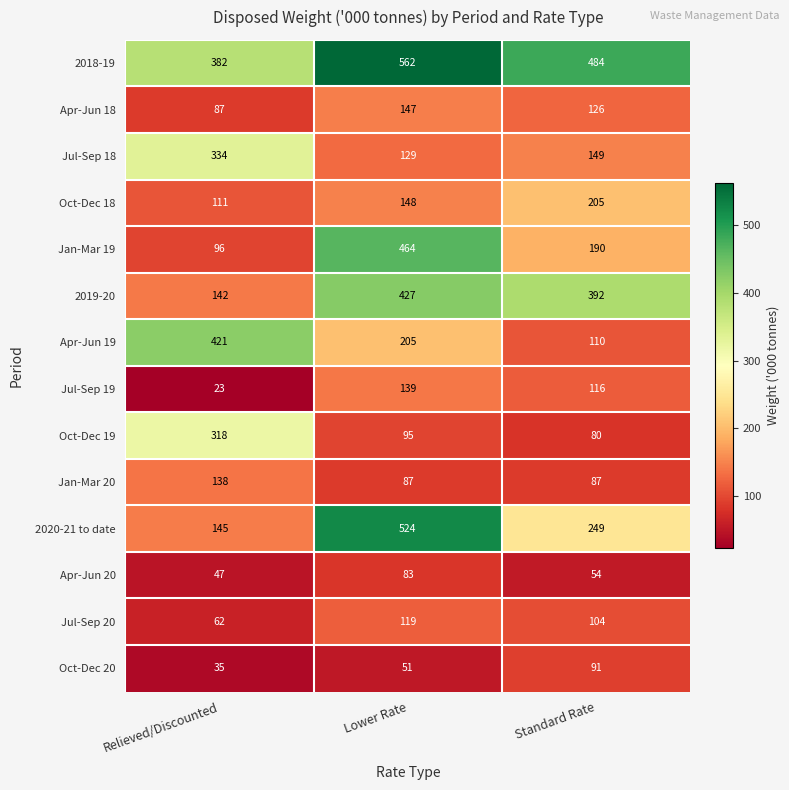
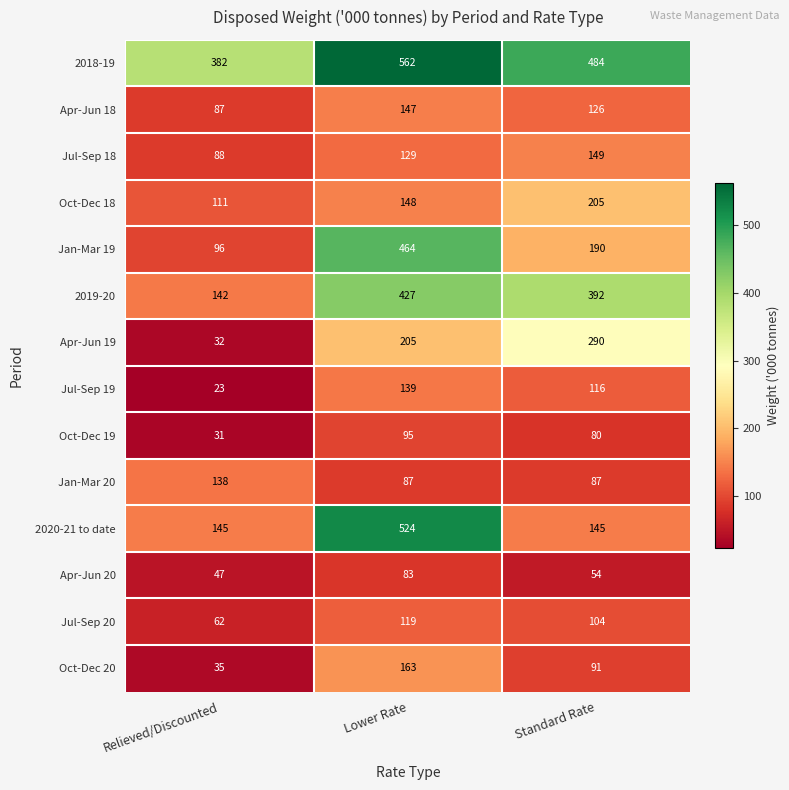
  {
    "2018-19": {
      "Relieved/Discounted": 382,
      "Lower Rate": 562,
      "Standard Rate": 484
    },
    "Apr-Jun 18": {
      "Relieved/Discounted": 87,
      "Lower Rate": 147,
      "Standard Rate": 126
    },
    "Jul-Sep 18": {
-     "Relieved/Discounted": 334,
+     "Relieved/Discounted": 88,
      "Lower Rate": 129,
      "Standard Rate": 149
    },
    "Oct-Dec 18": {
      "Relieved/Discounted": 111,
      "Lower Rate": 148,
      "Standard Rate": 205
    },
    "Jan-Mar 19": {
      "Relieved/Discounted": 96,
      "Lower Rate": 464,
      "Standard Rate": 190
    },
    "2019-20": {
      "Relieved/Discounted": 142,
      "Lower Rate": 427,
      "Standard Rate": 392
    },
    "Apr-Jun 19": {
-     "Relieved/Discounted": 421,
+     "Relieved/Discounted": 32,
      "Lower Rate": 205,
-     "Standard Rate": 110
+     "Standard Rate": 290
    },
    "Jul-Sep 19": {
      "Relieved/Discounted": 23,
      "Lower Rate": 139,
      "Standard Rate": 116
    },
    "Oct-Dec 19": {
-     "Relieved/Discounted": 318,
+     "Relieved/Discounted": 31,
      "Lower Rate": 95,
      "Standard Rate": 80
    },
    "Jan-Mar 20": {
      "Relieved/Discounted": 138,
      "Lower Rate": 87,
      "Standard Rate": 87
    },
    "2020-21 to date": {
      "Relieved/Discounted": 145,
      "Lower Rate": 524,
-     "Standard Rate": 249
+     "Standard Rate": 145
    },
    "Apr-Jun 20": {
      "Relieved/Discounted": 47,
      "Lower Rate": 83,
      "Standard Rate": 54
    },
    "Jul-Sep 20": {
      "Relieved/Discounted": 62,
      "Lower Rate": 119,
      "Standard Rate": 104
    },
    "Oct-Dec 20": {
      "Relieved/Discounted": 35,
-     "Lower Rate": 51,
+     "Lower Rate": 163,
      "Standard Rate": 91
    }
  }
